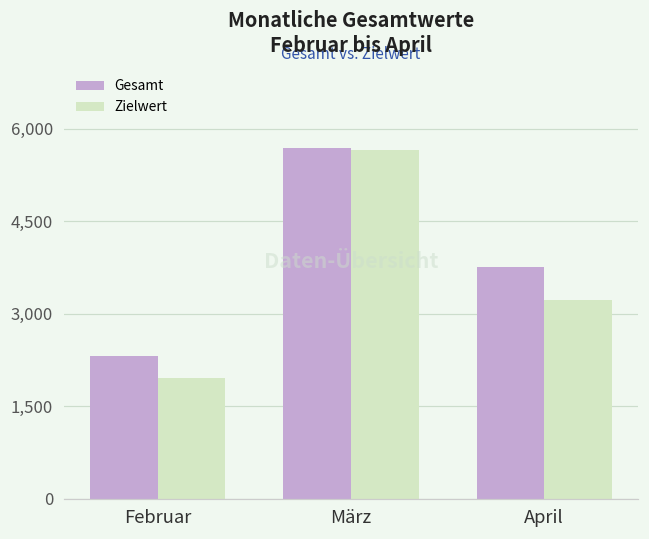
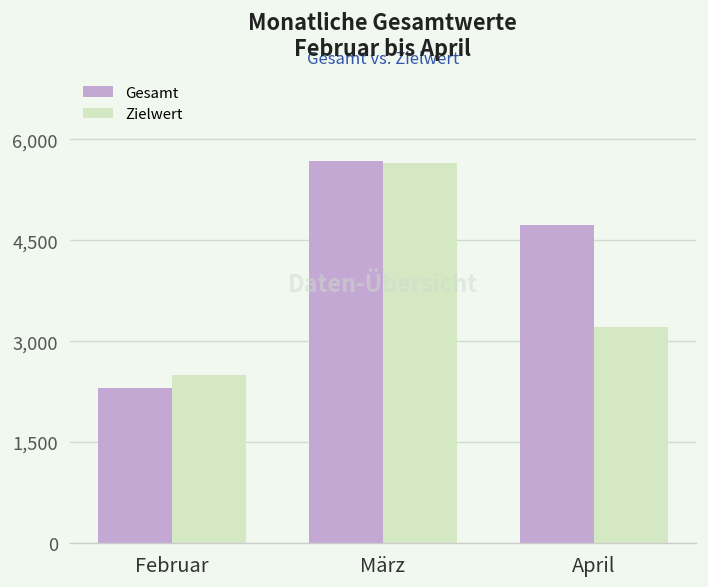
  {
    "Gesamt": {
      "Februar": "2,300",
      "März": "5,700",
-     "April": "3,800"
+     "April": "4,700"
    },
    "Zielwert": {
-     "Februar": "2,000",
+     "Februar": "2,500",
      "März": "5,600",
      "April": "3,200"
    }
  }
